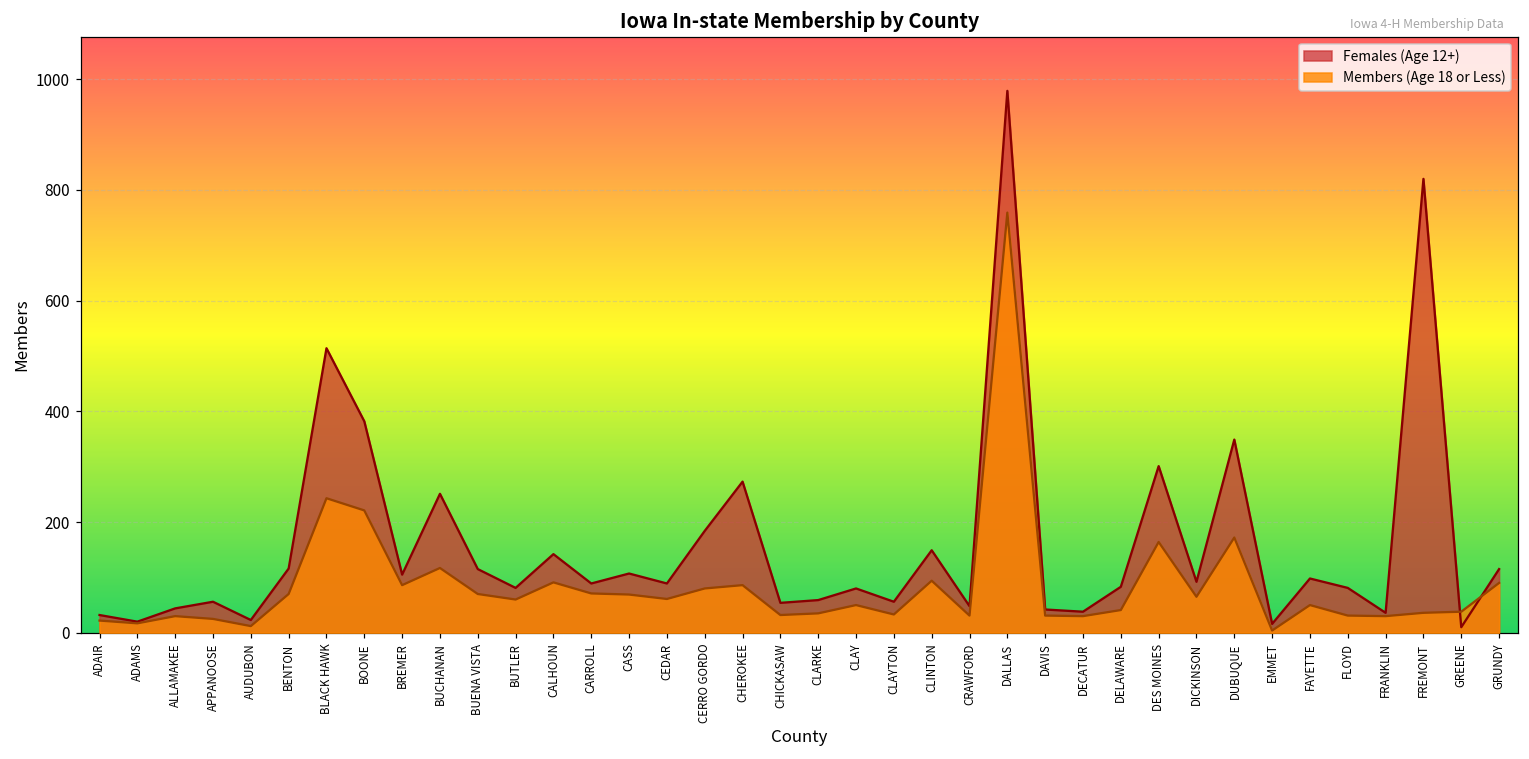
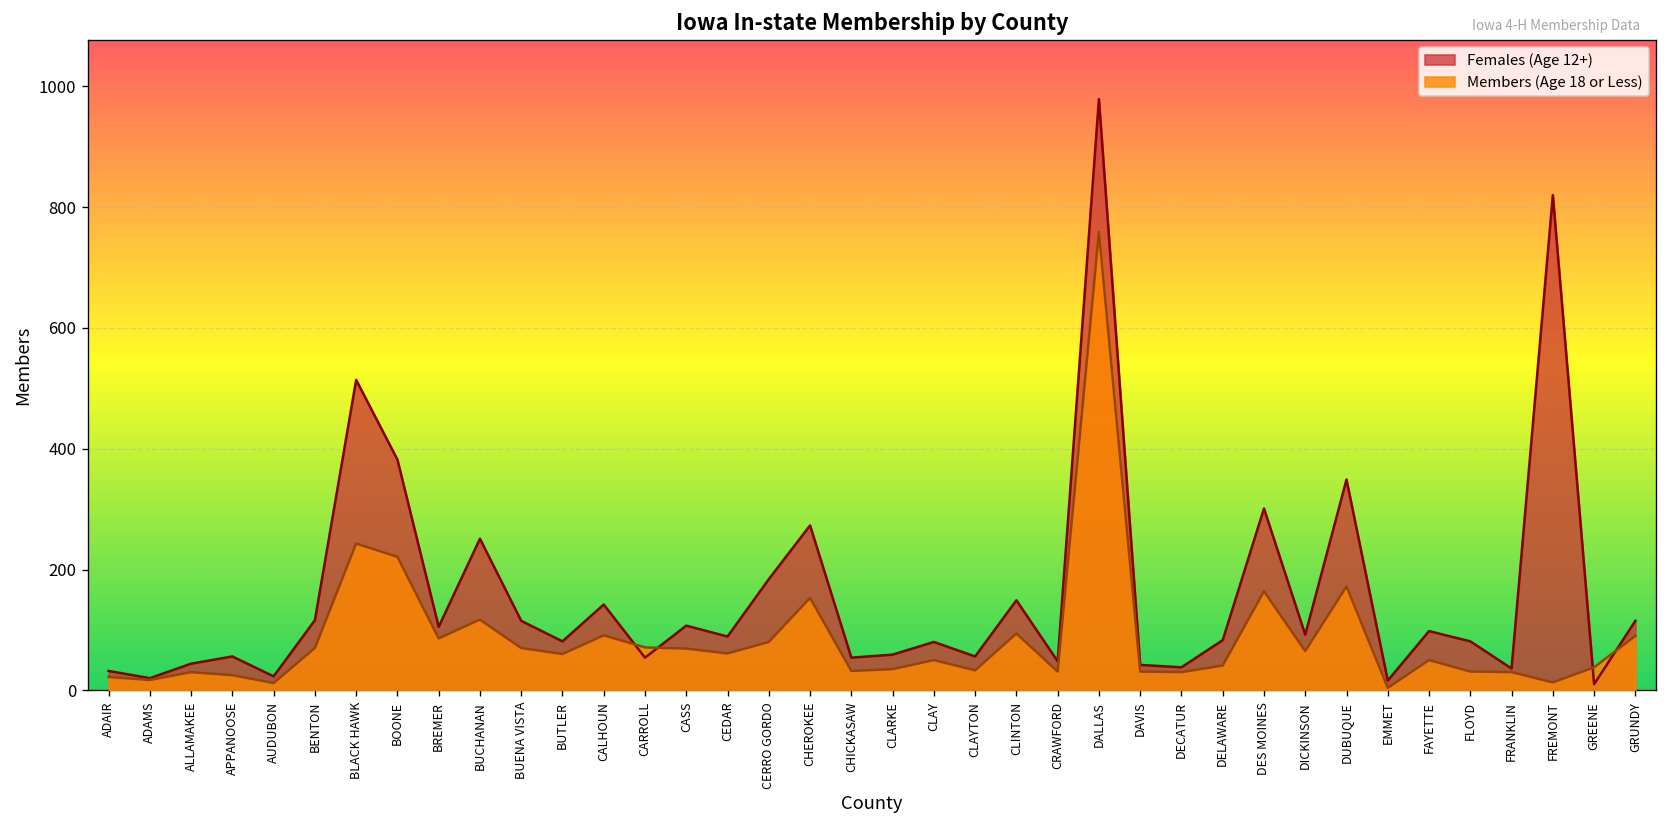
  {
    "Females (Age 12+)": {
      "ADAIR": 30,
      "ALLAMAKEE": 40,
      "APPANOOSE": 60,
      "AUDUBON": 20,
      "BENTON": 120,
      "BLACK HAWK": 510,
      "BOONE": 380,
      "BREMER": 110,
      "BUCHANAN": 250,
      "BUENA VISTA": 120,
      "BUTLER": 80,
      "CALHOUN": 140,
-     "CARROLL": 90,
+     "CARROLL": 50,
      "CASS": 110,
      "CEDAR": 90,
      "CERRO GORDO": 180,
      "CHEROKEE": 270,
      "CHICKASAW": 50,
      "CLARKE": 60,
      "CLAY": 80,
      "CLAYTON": 60,
      "CLINTON": 150,
      "CRAWFORD": 50,
      "DALLAS": 980,
      "DAVIS": 40,
      "DECATUR": 40,
      "DELAWARE": 80,
      "DES MOINES": 300,
      "DICKINSON": 90,
      "DUBUQUE": 350,
      "EMMET": 20,
      "FAYETTE": 100,
      "FLOYD": 80,
      "FRANKLIN": 40,
      "FREMONT": 820,
      "GREENE": 10,
      "GRUNDY": 120
    },
    "Members (Age 18 or Less)": {
      "ADAIR": 20,
      "ALLAMAKEE": 30,
      "APPANOOSE": 30,
      "AUDUBON": 10,
      "BENTON": 70,
      "BLACK HAWK": 240,
      "BOONE": 220,
      "BREMER": 90,
      "BUCHANAN": 120,
      "BUENA VISTA": 70,
      "BUTLER": 60,
      "CALHOUN": 90,
      "CARROLL": 70,
      "CASS": 70,
      "CEDAR": 60,
      "CERRO GORDO": 80,
-     "CHEROKEE": 90,
+     "CHEROKEE": 150,
      "CHICKASAW": 30,
      "CLARKE": 40,
      "CLAY": 50,
      "CLAYTON": 30,
      "CLINTON": 90,
      "CRAWFORD": 30,
      "DALLAS": 760,
      "DAVIS": 30,
      "DECATUR": 30,
      "DELAWARE": 40,
      "DES MOINES": 160,
      "DICKINSON": 70,
      "DUBUQUE": 170,
      "EMMET": 0,
      "FAYETTE": 50,
      "FLOYD": 30,
      "FRANKLIN": 30,
-     "FREMONT": 40,
+     "FREMONT": 10,
      "GREENE": 40,
      "GRUNDY": 90
    }
  }
